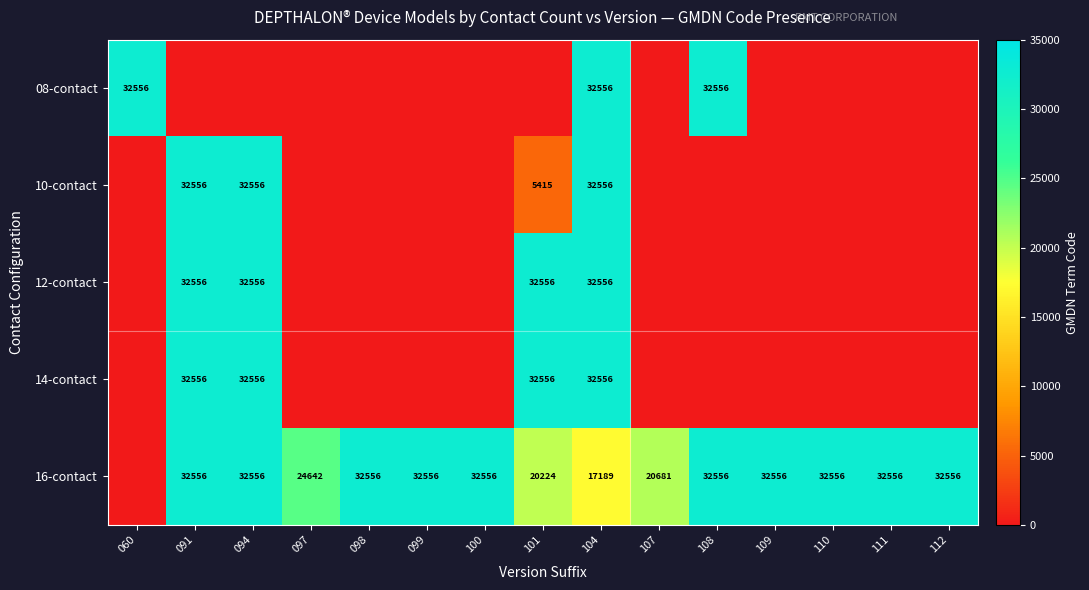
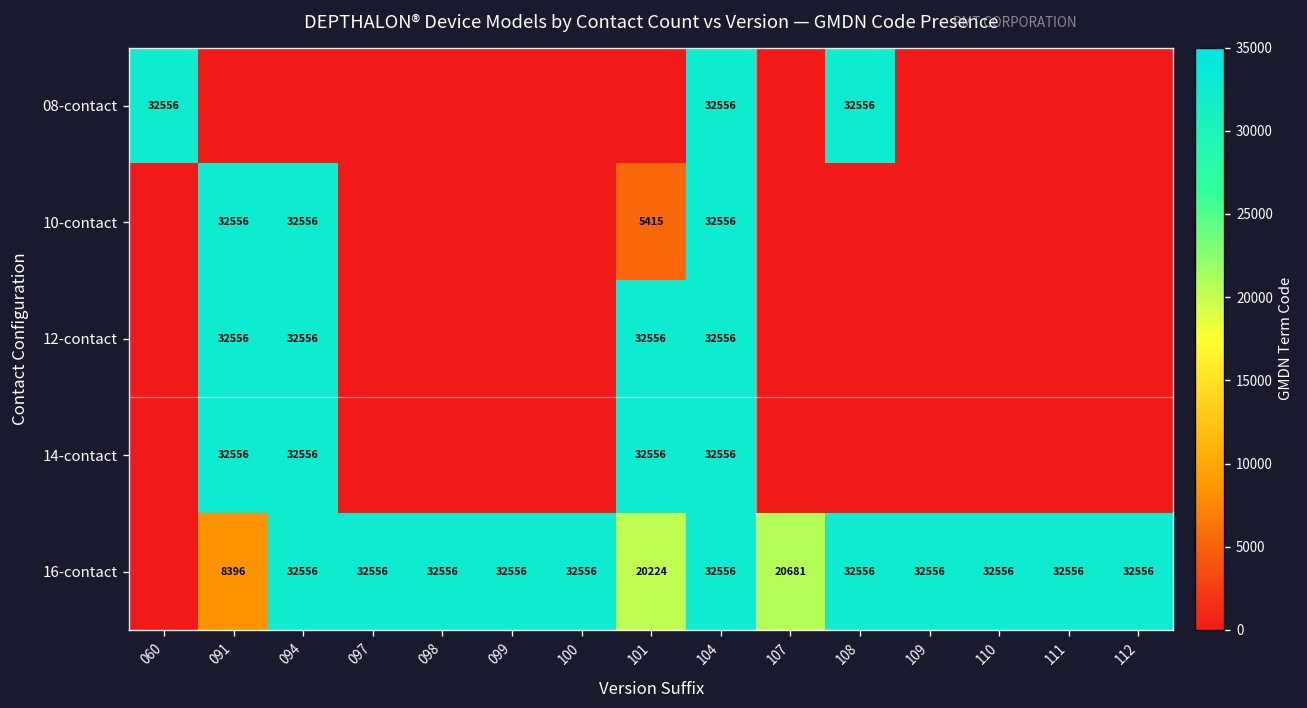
  {
    "08-contact": {
      "060": 32556,
      "104": 32556,
      "108": 32556
    },
    "10-contact": {
      "091": 32556,
      "094": 32556,
      "101": 5415,
      "104": 32556
    },
    "12-contact": {
      "091": 32556,
      "094": 32556,
      "101": 32556,
      "104": 32556
    },
    "14-contact": {
      "091": 32556,
      "094": 32556,
      "101": 32556,
      "104": 32556
    },
    "16-contact": {
-     "091": 32556,
+     "091": 8396,
      "094": 32556,
-     "097": 24642,
+     "097": 32556,
      "098": 32556,
      "099": 32556,
      "100": 32556,
      "101": 20224,
-     "104": 17189,
+     "104": 32556,
      "107": 20681,
      "108": 32556,
      "109": 32556,
      "110": 32556,
      "111": 32556,
      "112": 32556
    }
  }
